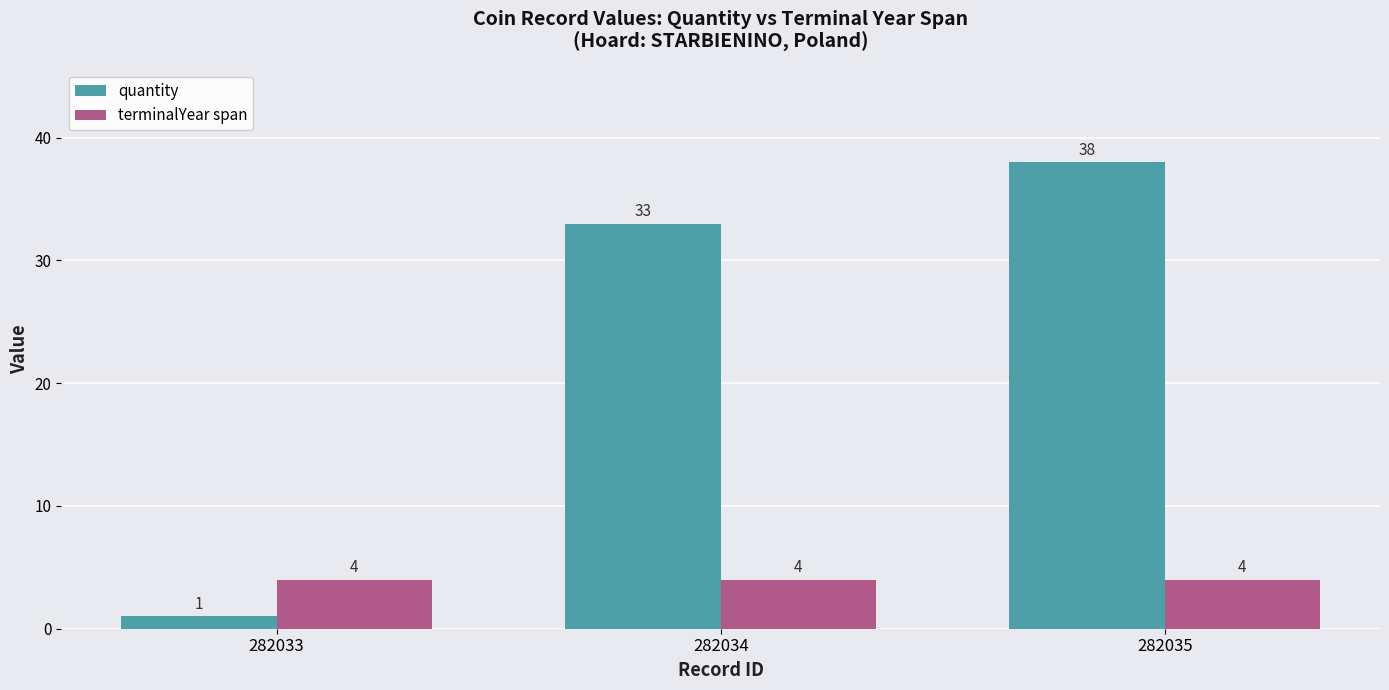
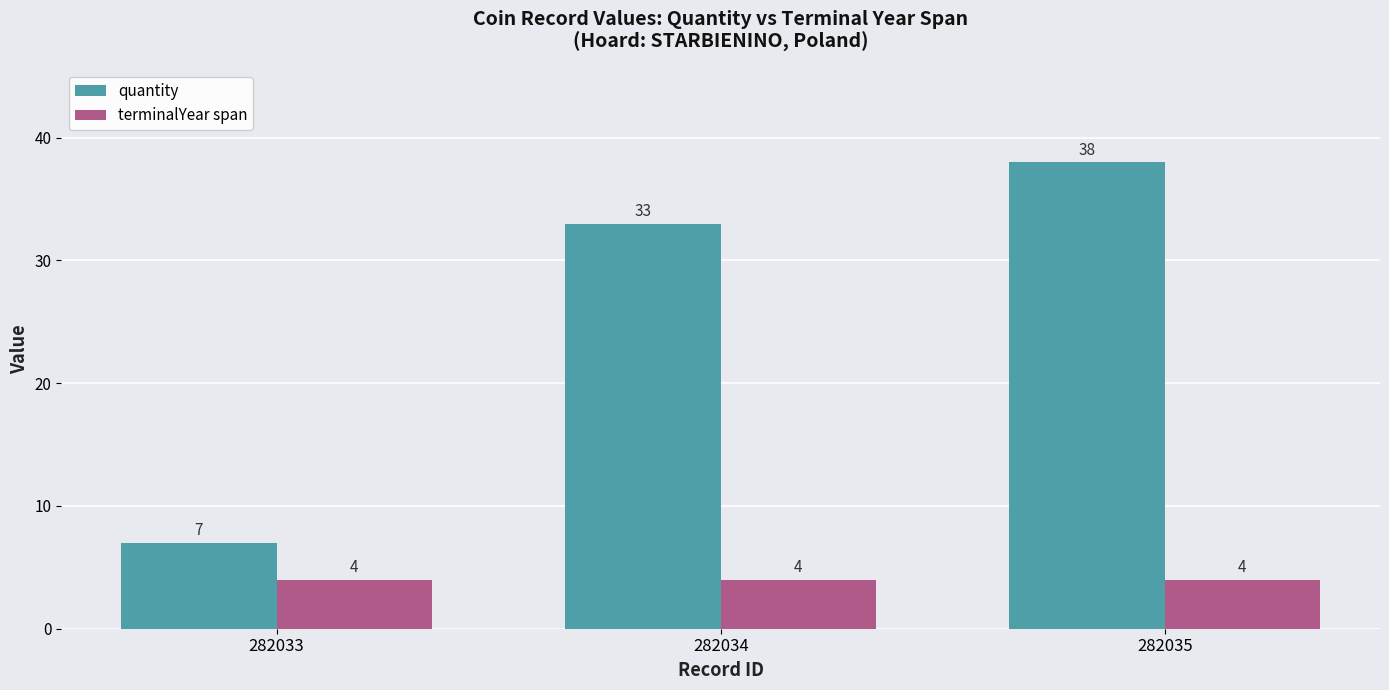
  {
    "quantity": {
-     "282033": 1,
+     "282033": 7,
      "282034": 33,
      "282035": 38
    },
    "terminalYear span": {
      "282033": 4,
      "282034": 4,
      "282035": 4
    }
  }
